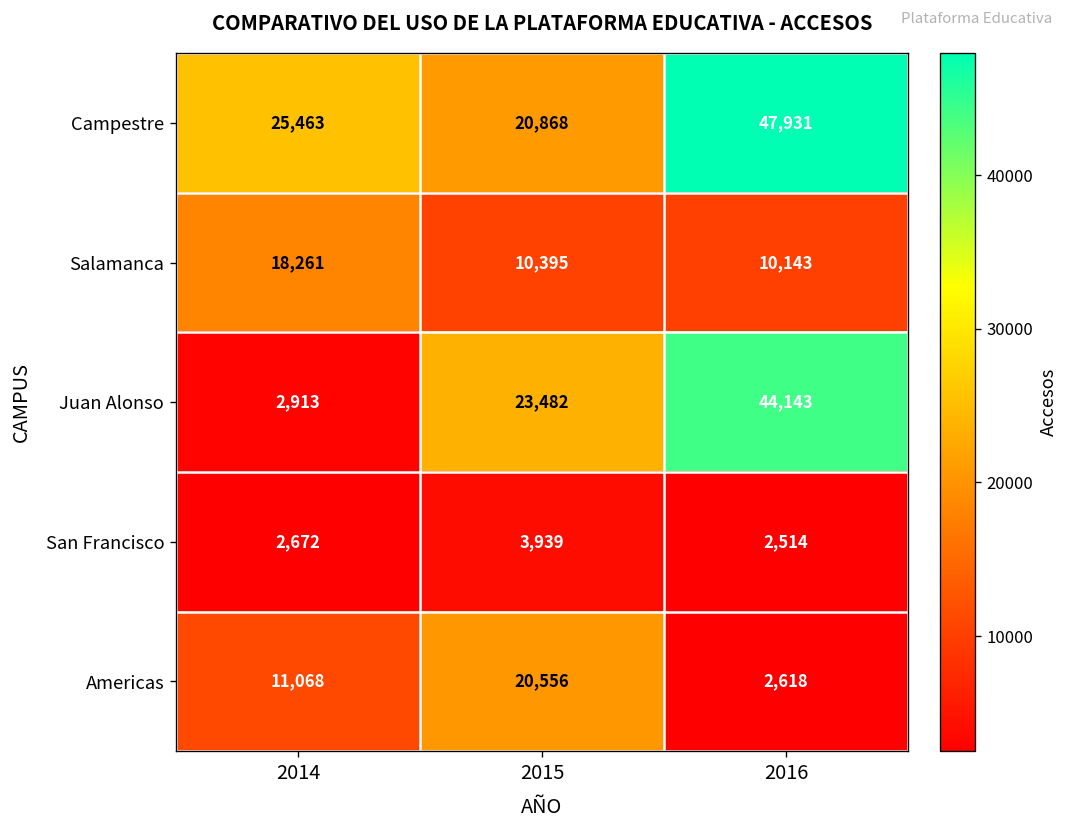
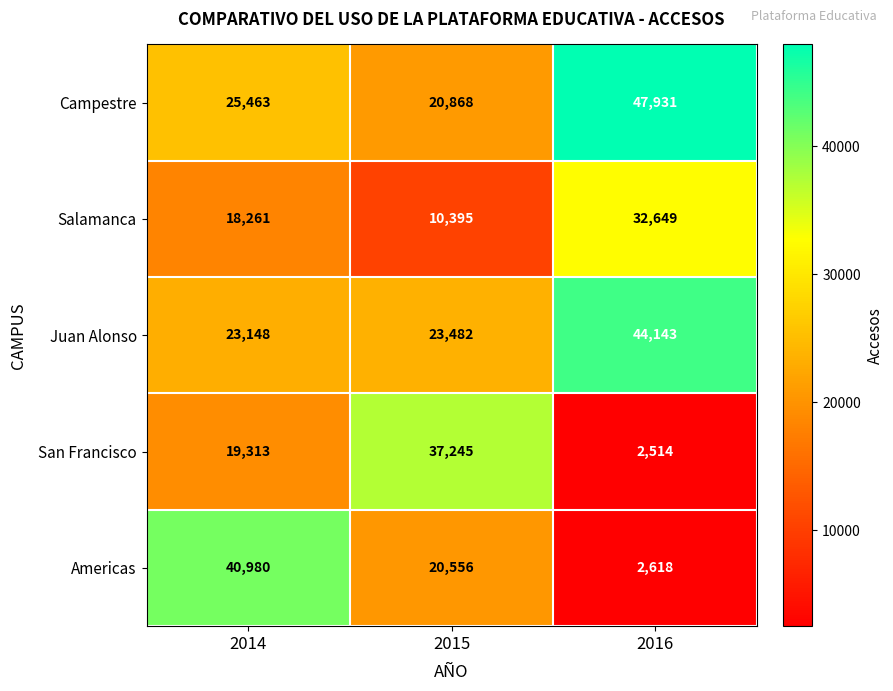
  {
    "Campestre": {
      "2014": "25,463",
      "2015": "20,868",
      "2016": "47,931"
    },
    "Salamanca": {
      "2014": "18,261",
      "2015": "10,395",
-     "2016": "10,143"
+     "2016": "32,649"
    },
    "Juan Alonso": {
-     "2014": "2,913",
+     "2014": "23,148",
      "2015": "23,482",
      "2016": "44,143"
    },
    "San Francisco": {
-     "2014": "2,672",
-     "2015": "3,939",
+     "2014": "19,313",
+     "2015": "37,245",
      "2016": "2,514"
    },
    "Americas": {
-     "2014": "11,068",
+     "2014": "40,980",
      "2015": "20,556",
      "2016": "2,618"
    }
  }
